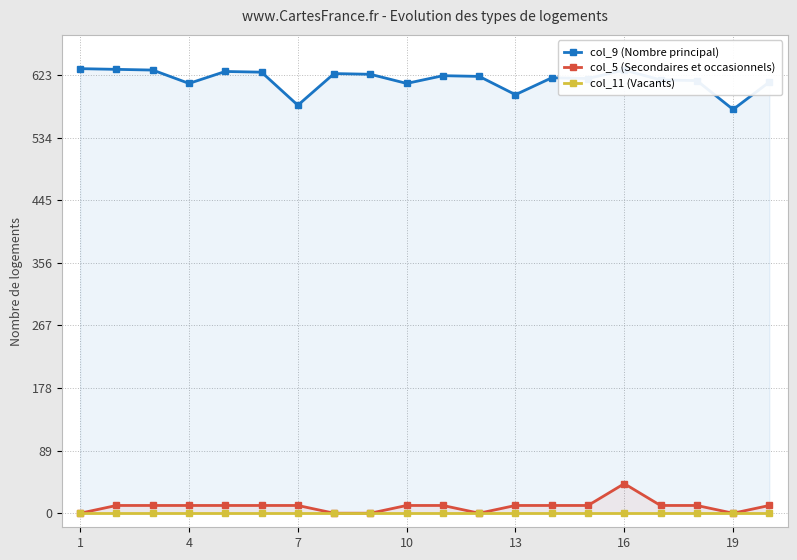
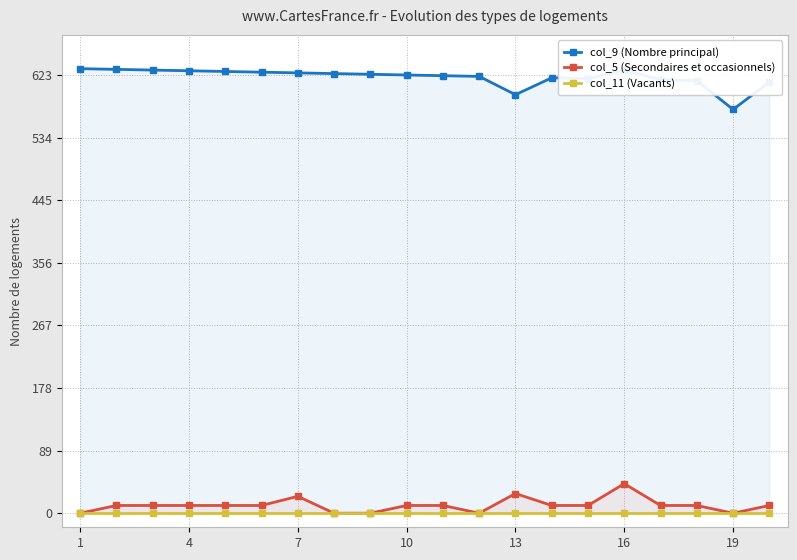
  {
    "col_9 (Nombre principal)": {
      "1": 630,
-     "4": 610,
-     "7": 580,
-     "10": 610,
+     "4": 630,
+     "7": 630,
+     "10": 620,
      "13": 600,
      "19": 570
    },
    "col_5 (Secondaires et occasionnels)": {
      "4": 10,
-     "7": 10,
+     "7": 20,
      "10": 10,
-     "13": 10,
+     "13": 30,
      "16": 40
    },
    "col_11 (Vacants)": {
      "4": 0,
      "7": 0,
      "10": 0,
      "13": 0,
      "16": 0
    }
  }
